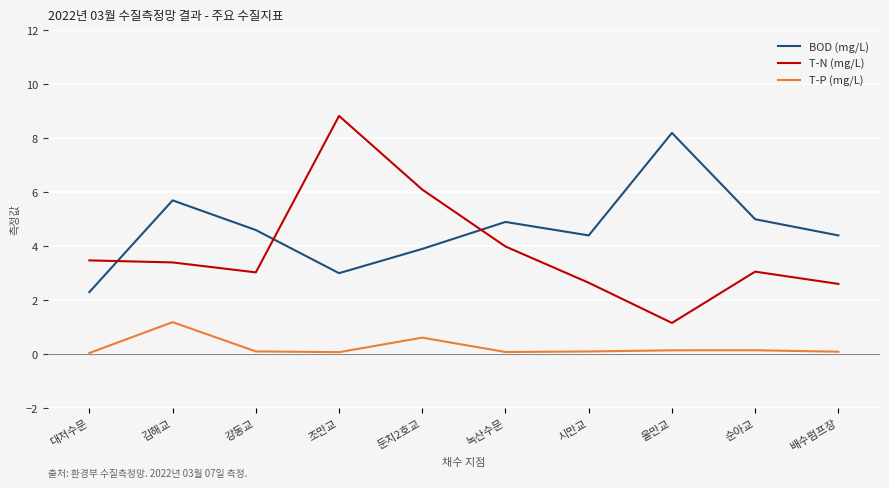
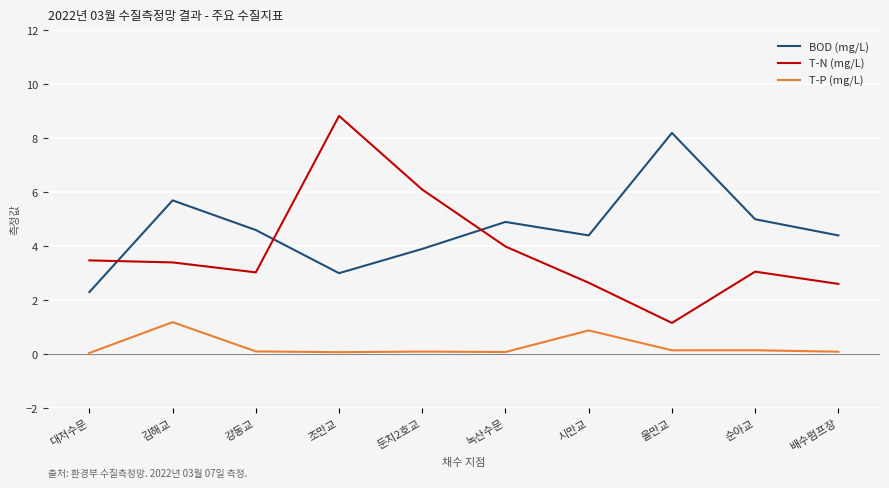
  {
    "BOD (mg/L)": {
      "대저수문": 2.3,
      "김해교": 5.7,
      "강동교": 4.6,
      "조만교": 3.0,
      "둔치2호교": 3.9,
      "녹산수문": 4.9,
      "시만교": 4.4,
      "울만교": 8.2,
      "순아교": 5.0,
      "배수펌프장": 4.4
    },
    "T-N (mg/L)": {
      "대저수문": 3.5,
      "김해교": 3.4,
      "강동교": 3.0,
      "조만교": 8.8,
      "둔치2호교": 6.1,
      "녹산수문": 4.0,
      "시만교": 2.6,
      "울만교": 1.2,
      "순아교": 3.1,
      "배수펌프장": 2.6
    },
    "T-P (mg/L)": {
      "대저수문": 0.0,
      "김해교": 1.2,
      "강동교": 0.1,
      "조만교": 0.1,
-     "둔치2호교": 0.6,
+     "둔치2호교": 0.1,
      "녹산수문": 0.1,
-     "시만교": 0.1,
+     "시만교": 0.9,
      "울만교": 0.1,
      "순아교": 0.1,
      "배수펌프장": 0.1
    }
  }
